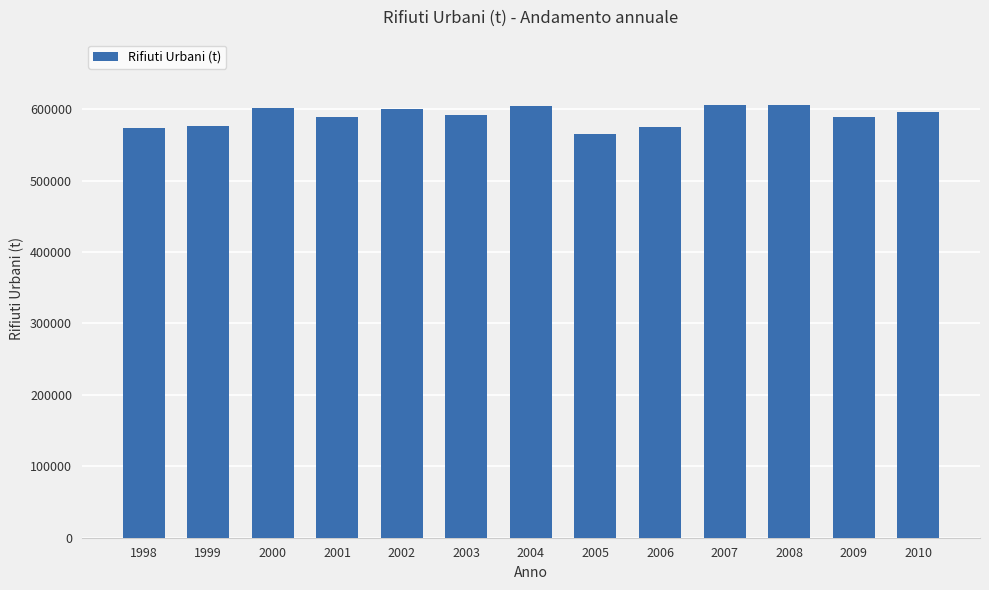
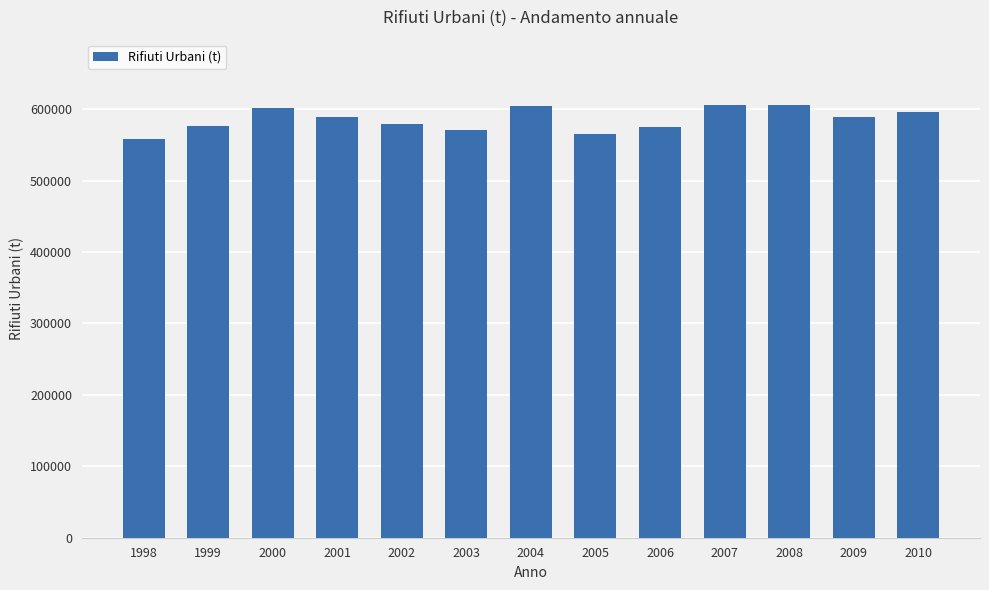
  {
-   "1998": 570000,
+   "1998": 560000,
    "1999": 580000,
    "2000": 600000,
    "2001": 590000,
-   "2002": 600000,
-   "2003": 590000,
+   "2002": 580000,
+   "2003": 570000,
    "2004": 600000,
    "2005": 570000,
    "2006": 570000,
    "2007": 610000,
    "2008": 610000,
    "2009": 590000,
    "2010": 600000
  }
